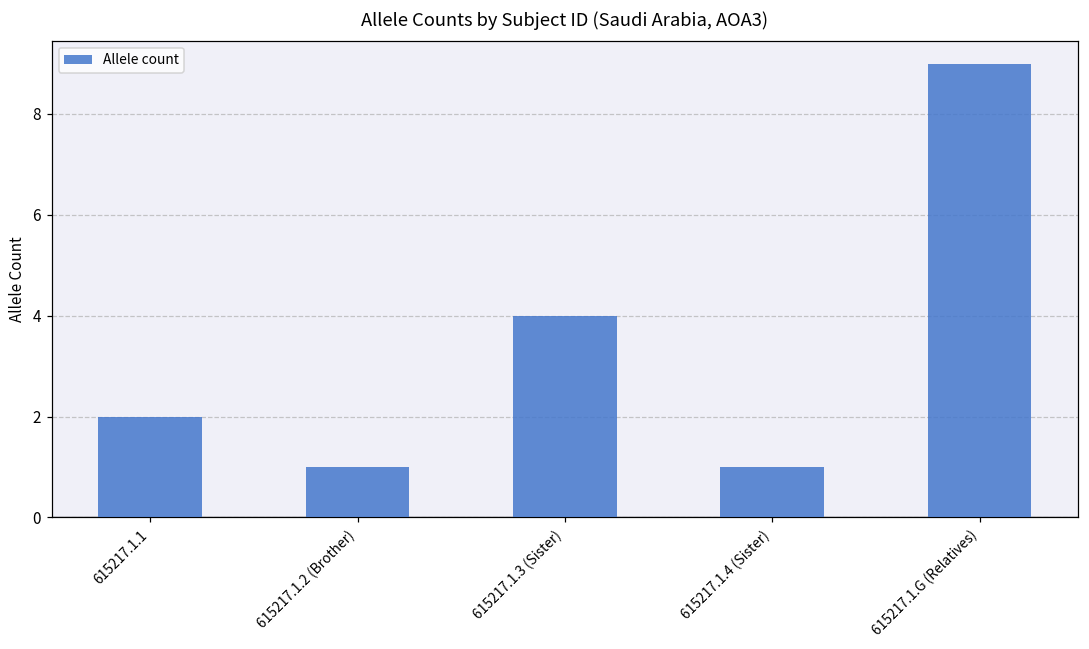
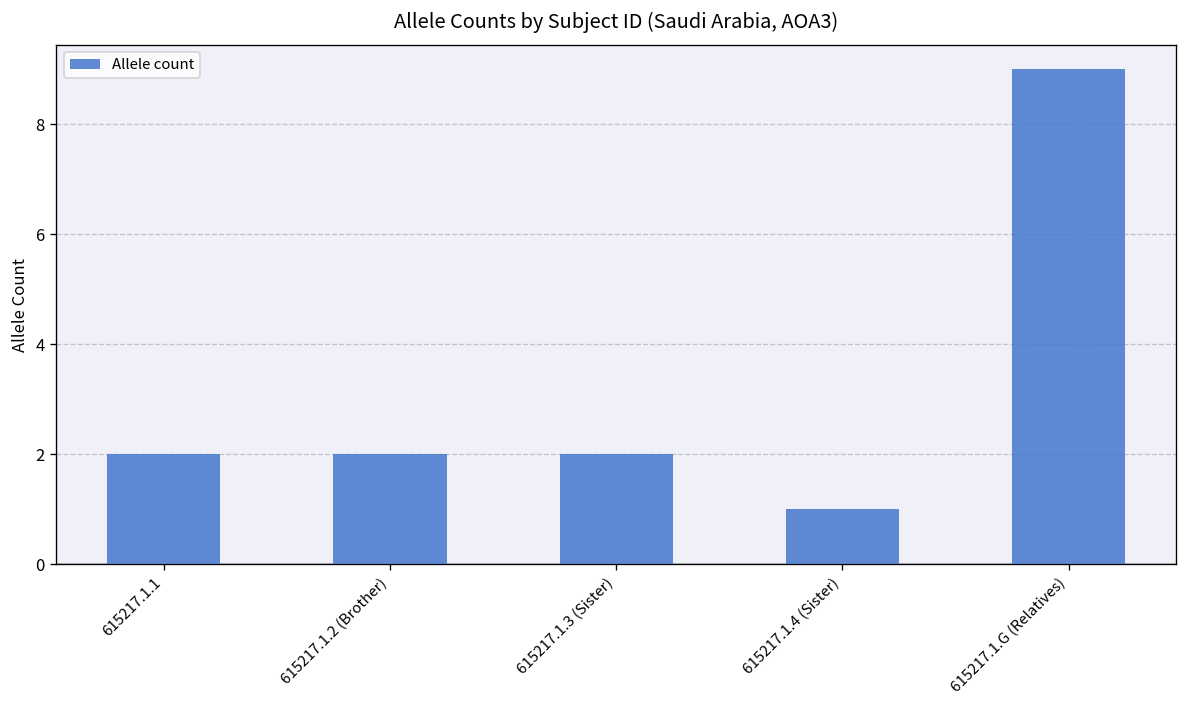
  {
    "615217.1.1": 2,
-   "615217.1.2 (Brother)": 1,
-   "615217.1.3 (Sister)": 4,
+   "615217.1.2 (Brother)": 2,
+   "615217.1.3 (Sister)": 2,
    "615217.1.4 (Sister)": 1,
    "615217.1.G (Relatives)": 9
  }
